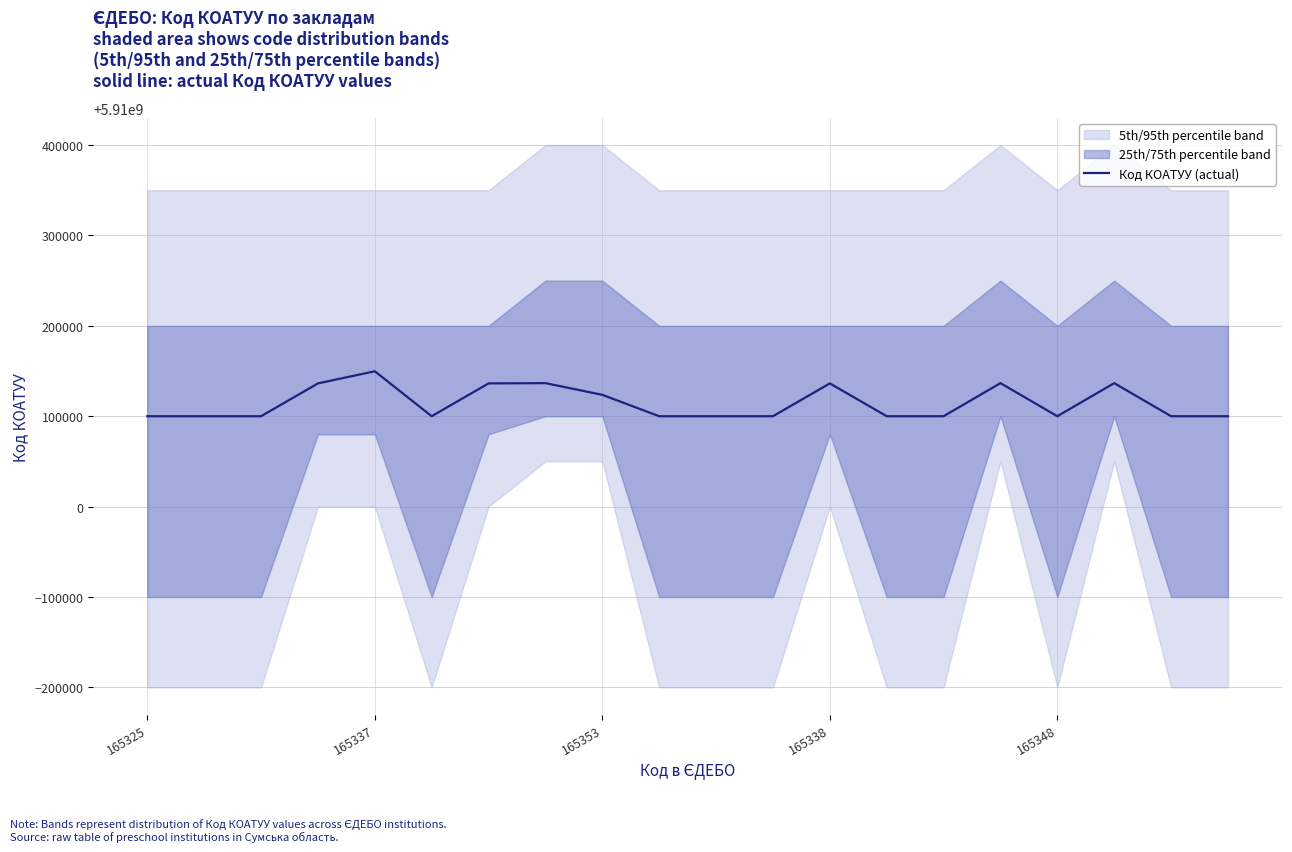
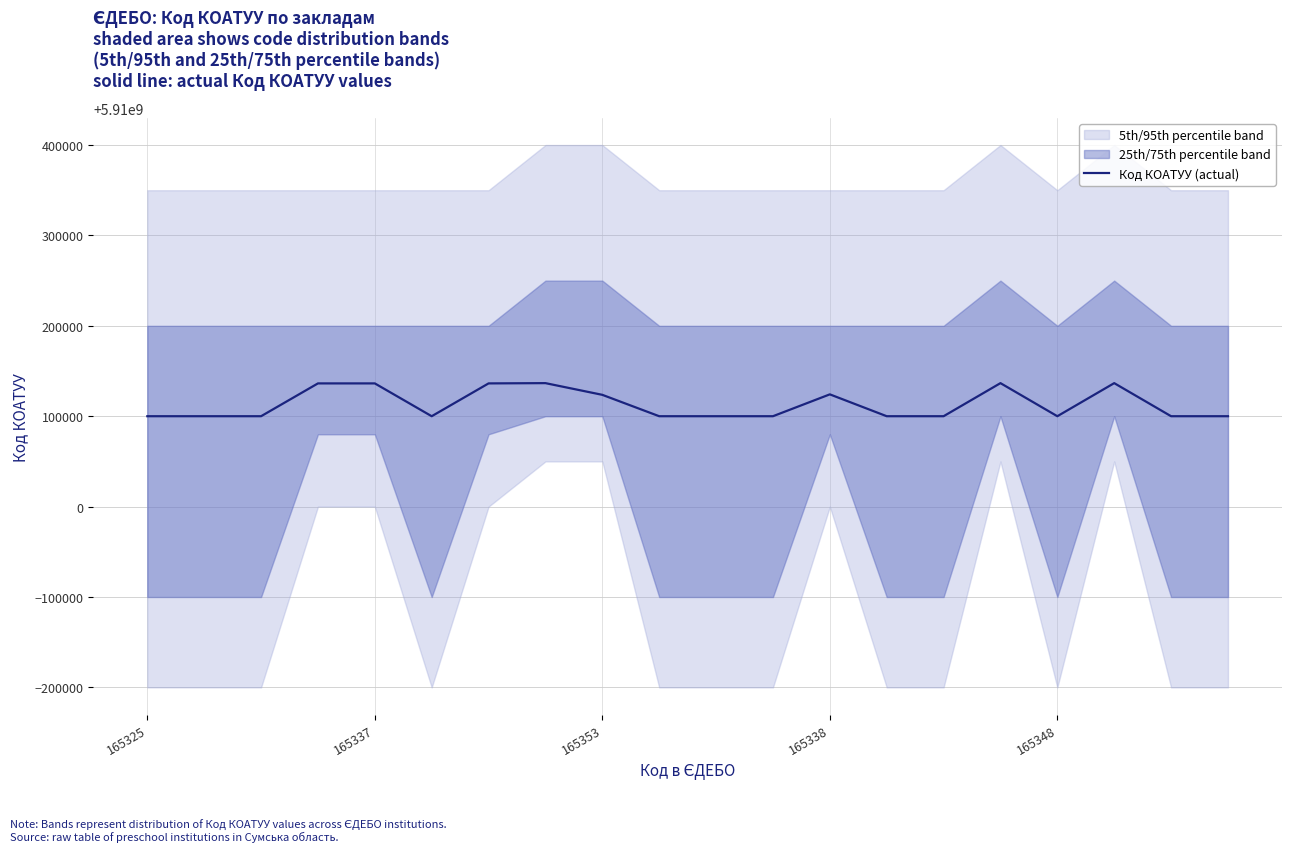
  {
    "Код КОАТУУ (actual)": {
      "165325": 5910100000,
-     "165337": 5910150000,
+     "165337": 5910140000,
      "165353": 5910120000,
-     "165338": 5910140000,
+     "165338": 5910120000,
      "165348": 5910100000
    }
  }
